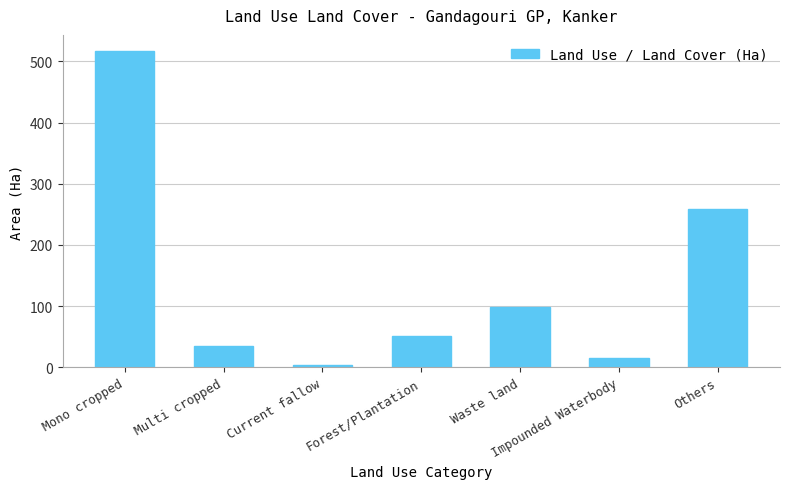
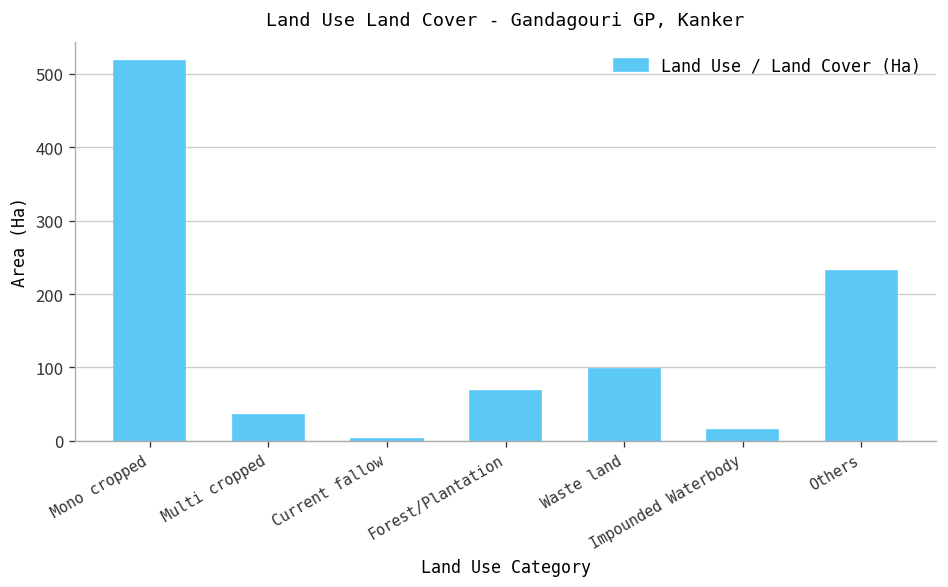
  {
    "Mono cropped": 520,
    "Multi cropped": 30,
-   "Forest/Plantation": 50,
+   "Forest/Plantation": 70,
    "Waste land": 100,
    "Impounded Waterbody": 20,
-   "Others": 260
+   "Others": 230
  }
